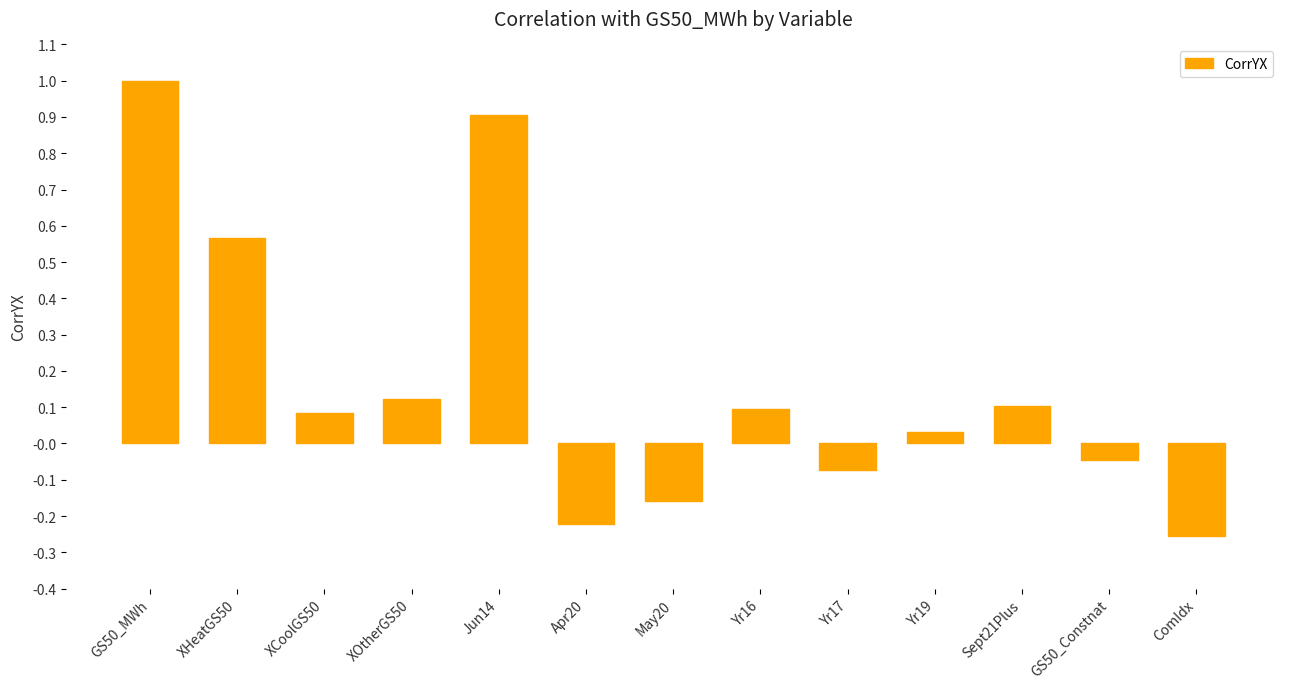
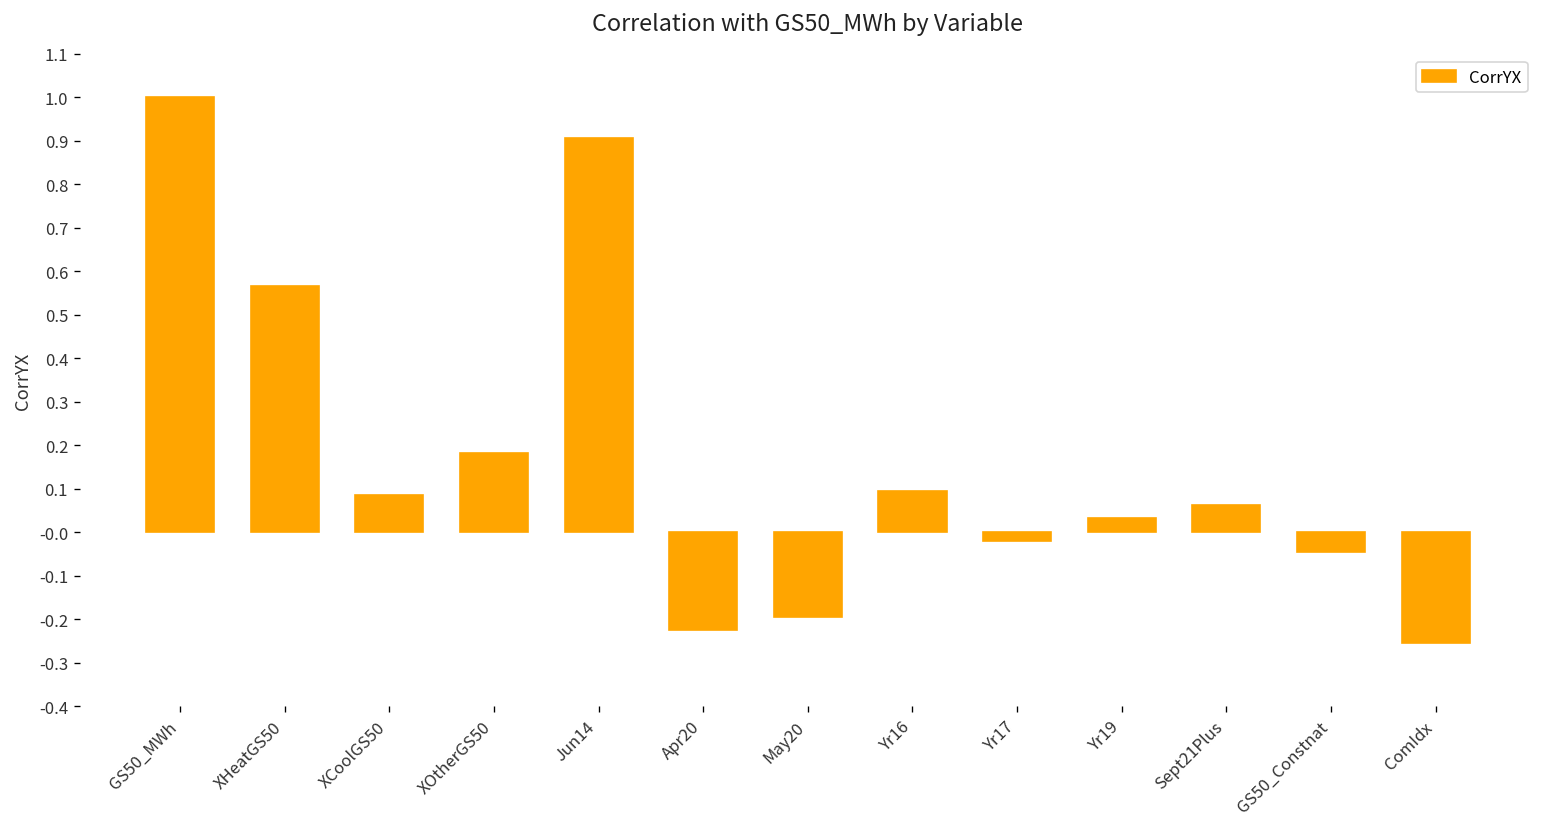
  {
    "GS50_MWh": 1.00,
    "XHeatGS50": 0.57,
    "XCoolGS50": 0.09,
-   "XOtherGS50": 0.12,
+   "XOtherGS50": 0.18,
    "Jun14": 0.91,
    "Apr20": -0.22,
-   "May20": -0.16,
+   "May20": -0.19,
    "Yr16": 0.09,
-   "Yr17": -0.07,
+   "Yr17": -0.02,
    "Yr19": 0.03,
-   "Sept21Plus": 0.10,
+   "Sept21Plus": 0.06,
    "GS50_Constnat": -0.05,
    "ComIdx": -0.25
  }
